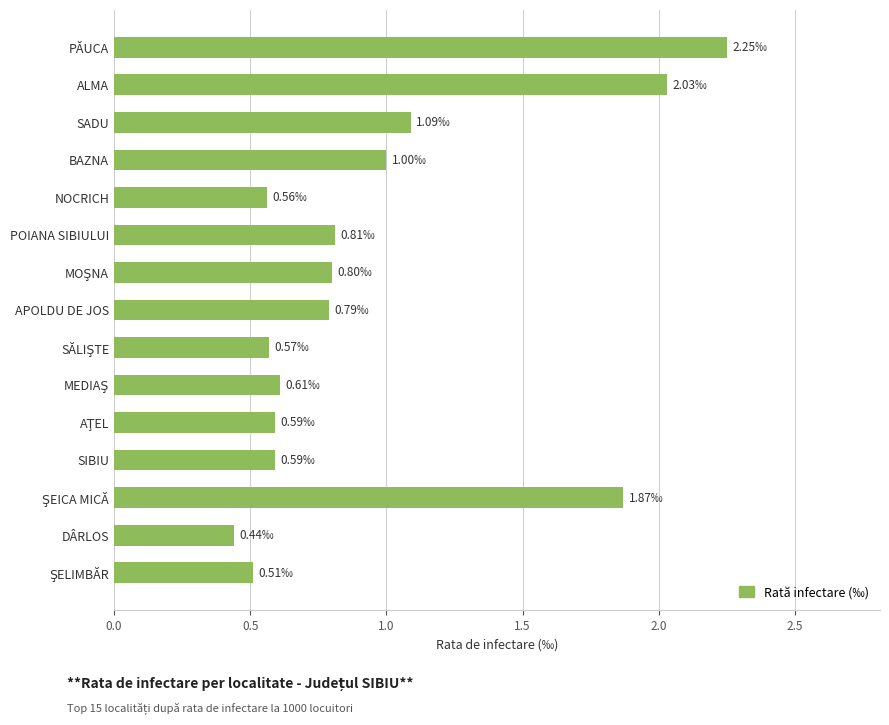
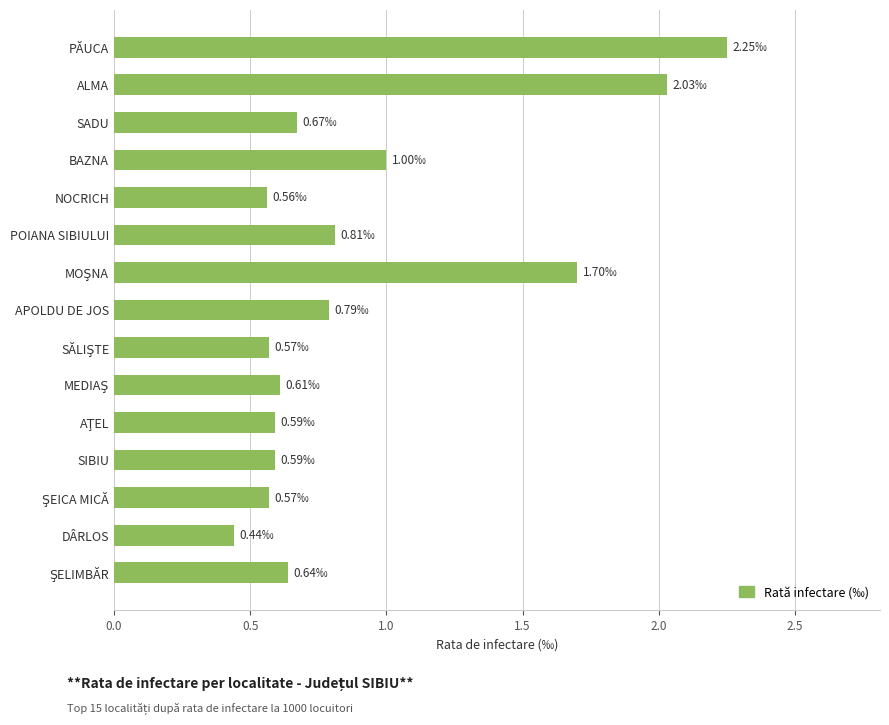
  {
    "PĂUCA": "2.25‰",
    "ALMA": "2.03‰",
-   "SADU": "1.09‰",
+   "SADU": "0.67‰",
    "BAZNA": "1.00‰",
    "NOCRICH": "0.56‰",
    "POIANA SIBIULUI": "0.81‰",
-   "MOŞNA": "0.80‰",
+   "MOŞNA": "1.70‰",
    "APOLDU DE JOS": "0.79‰",
    "SĂLIŞTE": "0.57‰",
    "MEDIAŞ": "0.61‰",
    "AŢEL": "0.59‰",
    "SIBIU": "0.59‰",
-   "ŞEICA MICĂ": "1.87‰",
+   "ŞEICA MICĂ": "0.57‰",
    "DÂRLOS": "0.44‰",
-   "ŞELIMBĂR": "0.51‰"
+   "ŞELIMBĂR": "0.64‰"
  }
